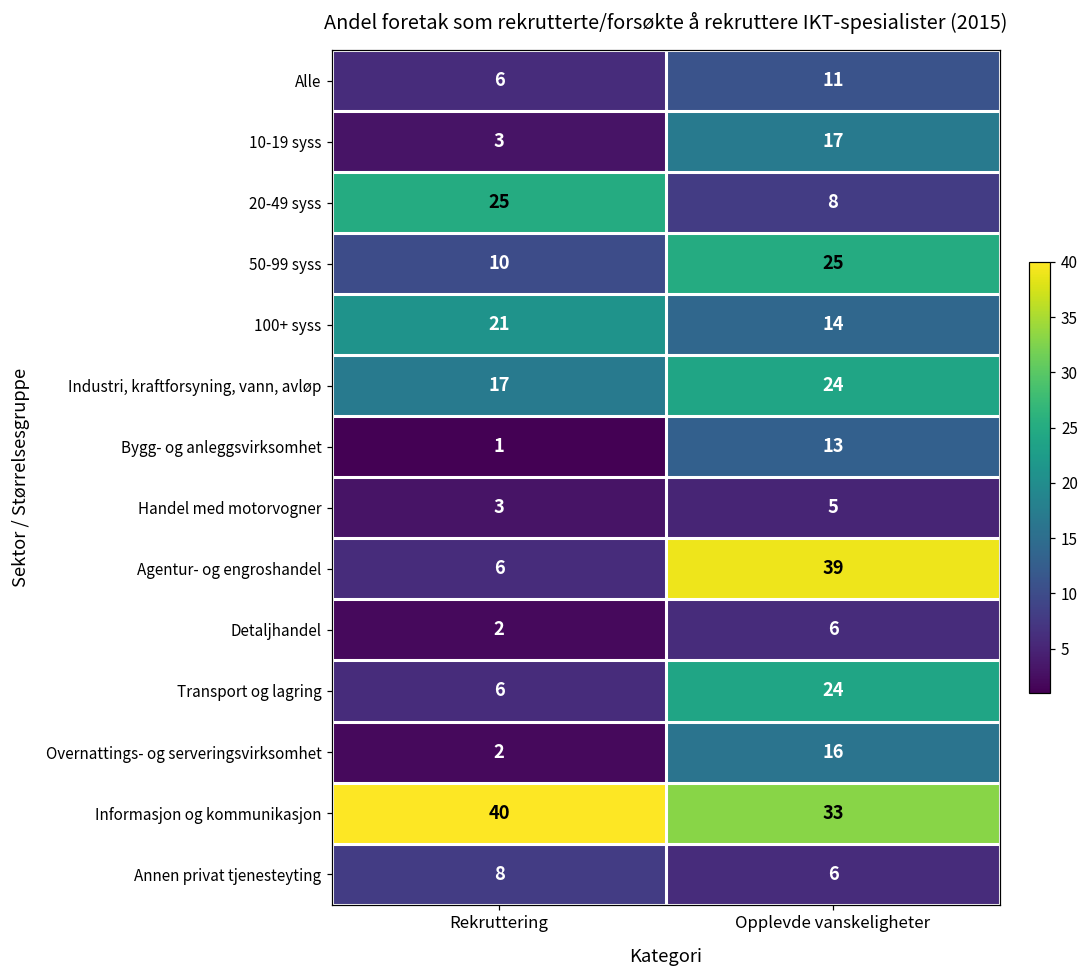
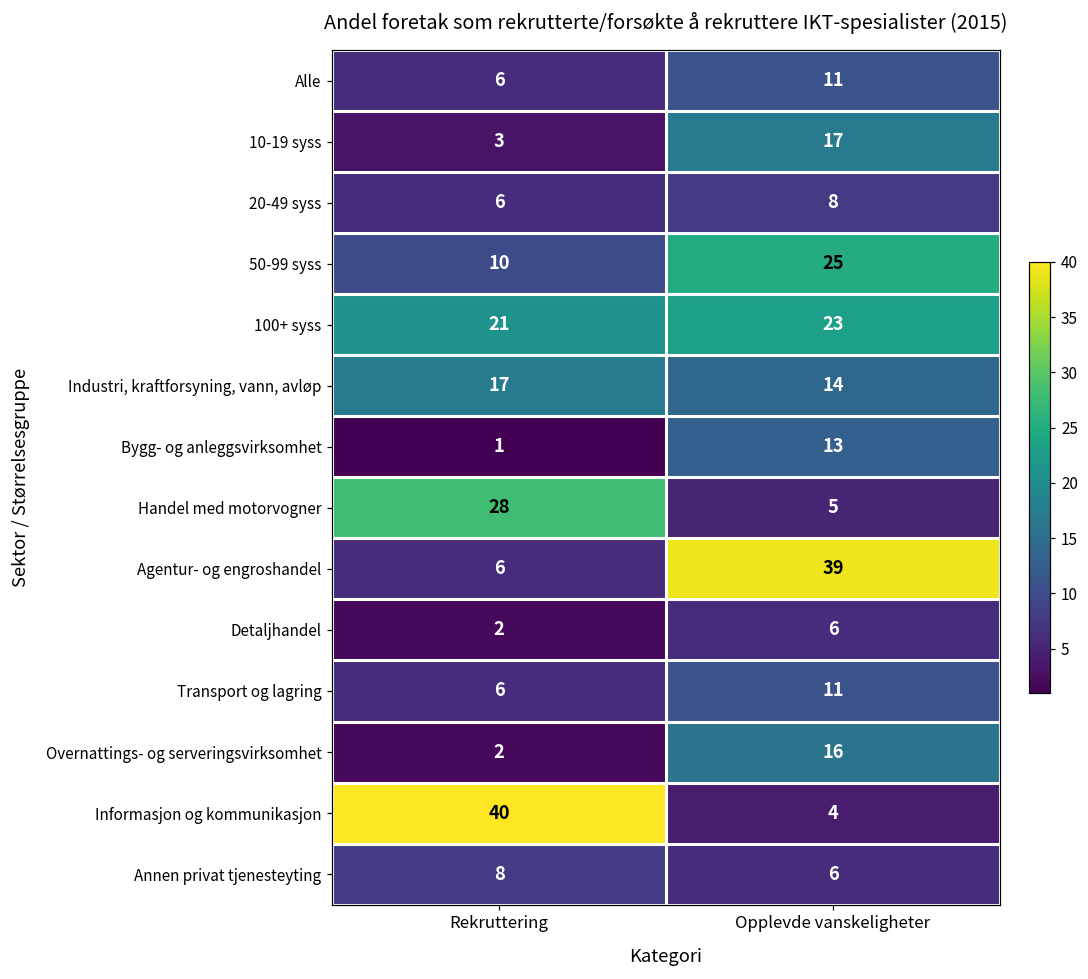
  {
    "Alle": {
      "Rekruttering": 6,
      "Opplevde vanskeligheter": 11
    },
    "10-19 syss": {
      "Rekruttering": 3,
      "Opplevde vanskeligheter": 17
    },
    "20-49 syss": {
-     "Rekruttering": 25,
+     "Rekruttering": 6,
      "Opplevde vanskeligheter": 8
    },
    "50-99 syss": {
      "Rekruttering": 10,
      "Opplevde vanskeligheter": 25
    },
    "100+ syss": {
      "Rekruttering": 21,
-     "Opplevde vanskeligheter": 14
+     "Opplevde vanskeligheter": 23
    },
    "Industri, kraftforsyning, vann, avløp": {
      "Rekruttering": 17,
-     "Opplevde vanskeligheter": 24
+     "Opplevde vanskeligheter": 14
    },
    "Bygg- og anleggsvirksomhet": {
      "Rekruttering": 1,
      "Opplevde vanskeligheter": 13
    },
    "Handel med motorvogner": {
-     "Rekruttering": 3,
+     "Rekruttering": 28,
      "Opplevde vanskeligheter": 5
    },
    "Agentur- og engroshandel": {
      "Rekruttering": 6,
      "Opplevde vanskeligheter": 39
    },
    "Detaljhandel": {
      "Rekruttering": 2,
      "Opplevde vanskeligheter": 6
    },
    "Transport og lagring": {
      "Rekruttering": 6,
-     "Opplevde vanskeligheter": 24
+     "Opplevde vanskeligheter": 11
    },
    "Overnattings- og serveringsvirksomhet": {
      "Rekruttering": 2,
      "Opplevde vanskeligheter": 16
    },
    "Informasjon og kommunikasjon": {
      "Rekruttering": 40,
-     "Opplevde vanskeligheter": 33
+     "Opplevde vanskeligheter": 4
    },
    "Annen privat tjenesteyting": {
      "Rekruttering": 8,
      "Opplevde vanskeligheter": 6
    }
  }
